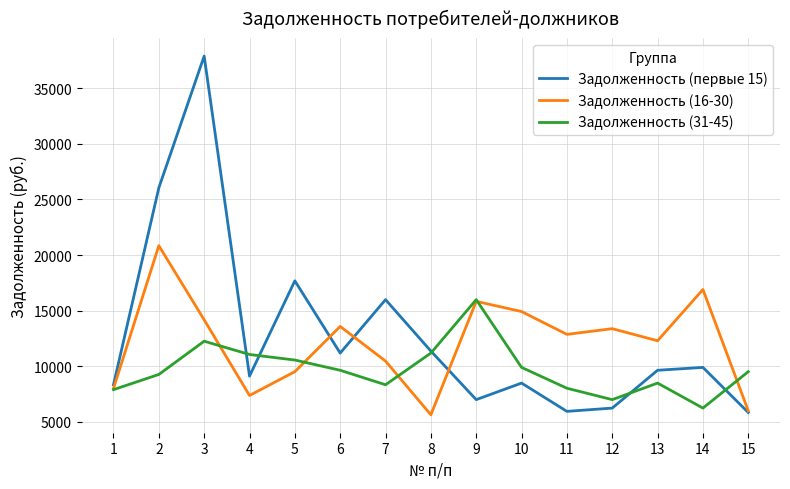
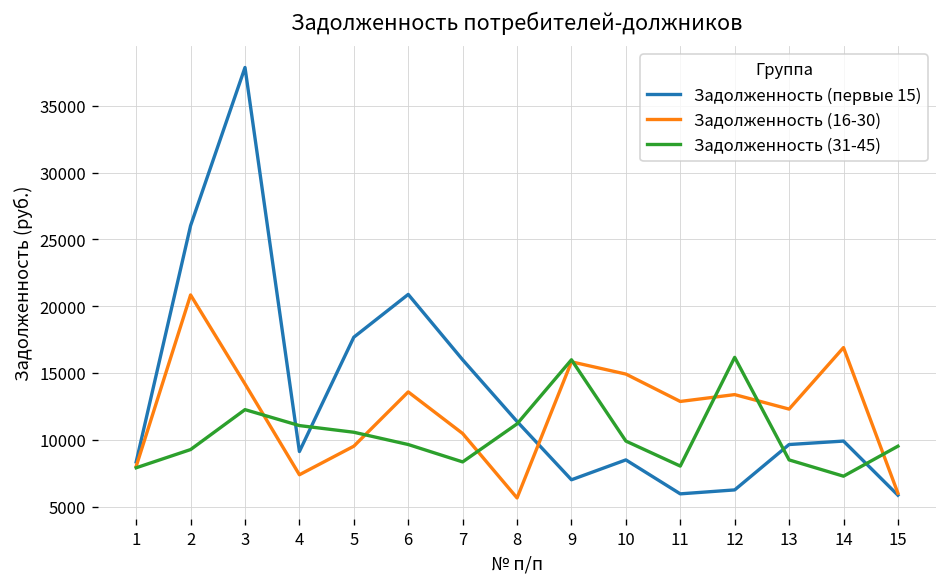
  {
    "Задолженность (первые 15)": {
      "1": 8300,
      "2": 26000,
      "3": 37900,
      "4": 9100,
      "5": 17700,
-     "6": 11200,
+     "6": 20900,
      "7": 16000,
      "9": 7000,
      "10": 8500,
      "11": 5900,
      "12": 6200,
      "13": 9600,
      "14": 9900
    },
    "Задолженность (16-30)": {
      "2": 20800,
      "3": 14200,
      "4": 7400,
      "5": 9500,
      "6": 13600,
      "7": 10500,
      "8": 5600,
      "10": 14900,
      "11": 12900,
      "12": 13400,
      "13": 12300,
      "14": 16900
    },
    "Задолженность (31-45)": {
      "2": 9300,
      "3": 12300,
      "4": 11100,
      "5": 10600,
      "6": 9600,
      "7": 8300,
      "10": 9900,
      "11": 8000,
-     "12": 7000,
+     "12": 16200,
      "13": 8500,
-     "14": 6200,
+     "14": 7300,
      "15": 9500
    }
  }
